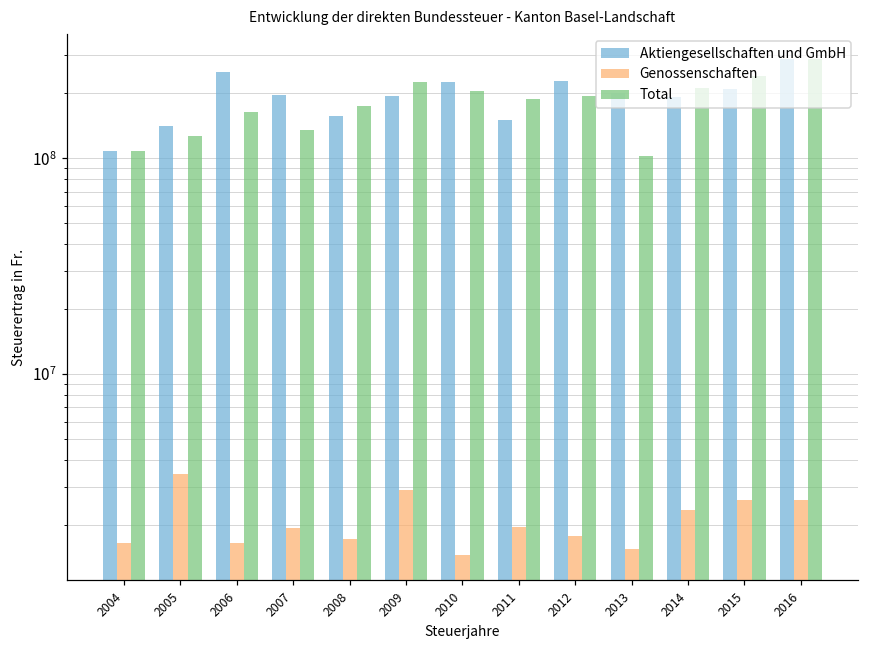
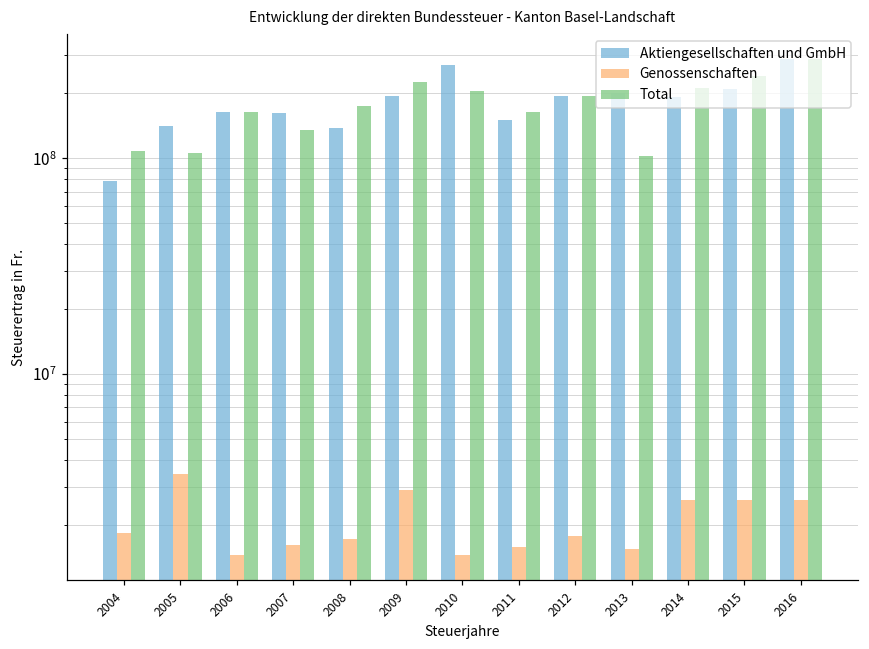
  {
    "Aktiengesellschaften und GmbH": {
-     "2004": 110000000,
+     "2004": 78000000,
      "2005": 140000000,
-     "2006": 250000000,
-     "2007": 200000000,
-     "2008": 160000000,
+     "2006": 160000000,
+     "2007": 160000000,
+     "2008": 140000000,
      "2009": 190000000,
-     "2010": 230000000,
+     "2010": 270000000,
      "2011": 150000000,
-     "2012": 230000000
+     "2012": 190000000
    },
    "Genossenschaften": {
-     "2004": 1600000,
+     "2004": 1800000,
      "2005": 3400000,
-     "2006": 1700000,
-     "2007": 1900000,
+     "2006": 1500000,
+     "2007": 1600000,
      "2008": 1700000,
      "2009": 2900000,
      "2010": 1400000,
-     "2011": 1900000,
+     "2011": 1600000,
      "2012": 1800000,
      "2013": 1500000,
-     "2014": 2300000,
+     "2014": 2600000,
      "2015": 2600000,
      "2016": 2600000
    },
    "Total": {
      "2004": 110000000,
-     "2005": 130000000,
+     "2005": 110000000,
      "2006": 160000000,
      "2007": 130000000,
      "2008": 180000000,
      "2009": 230000000,
      "2010": 200000000,
-     "2011": 190000000,
+     "2011": 160000000,
      "2012": 190000000,
      "2013": 100000000
    }
  }
